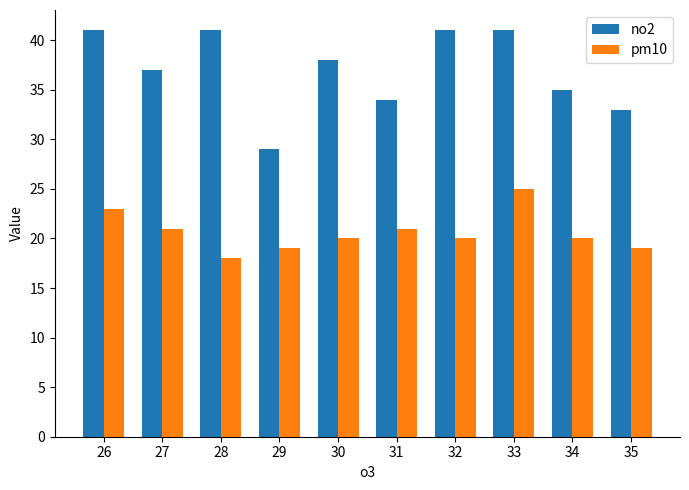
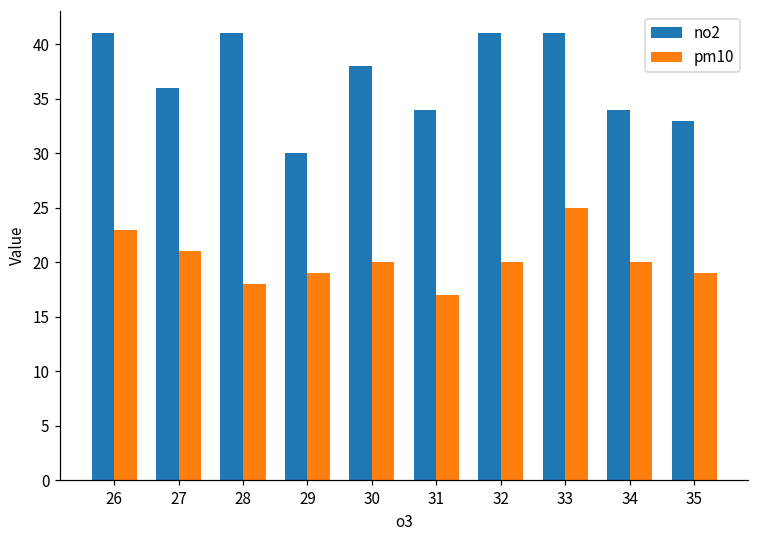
  {
    "no2": {
      "26": 41,
-     "27": 37,
+     "27": 36,
      "28": 41,
-     "29": 29,
+     "29": 30,
      "30": 38,
      "31": 34,
      "32": 41,
      "33": 41,
-     "34": 35,
+     "34": 34,
      "35": 33
    },
    "pm10": {
      "26": 23,
      "27": 21,
      "28": 18,
      "29": 19,
      "30": 20,
-     "31": 21,
+     "31": 17,
      "32": 20,
      "33": 25,
      "34": 20,
      "35": 19
    }
  }
